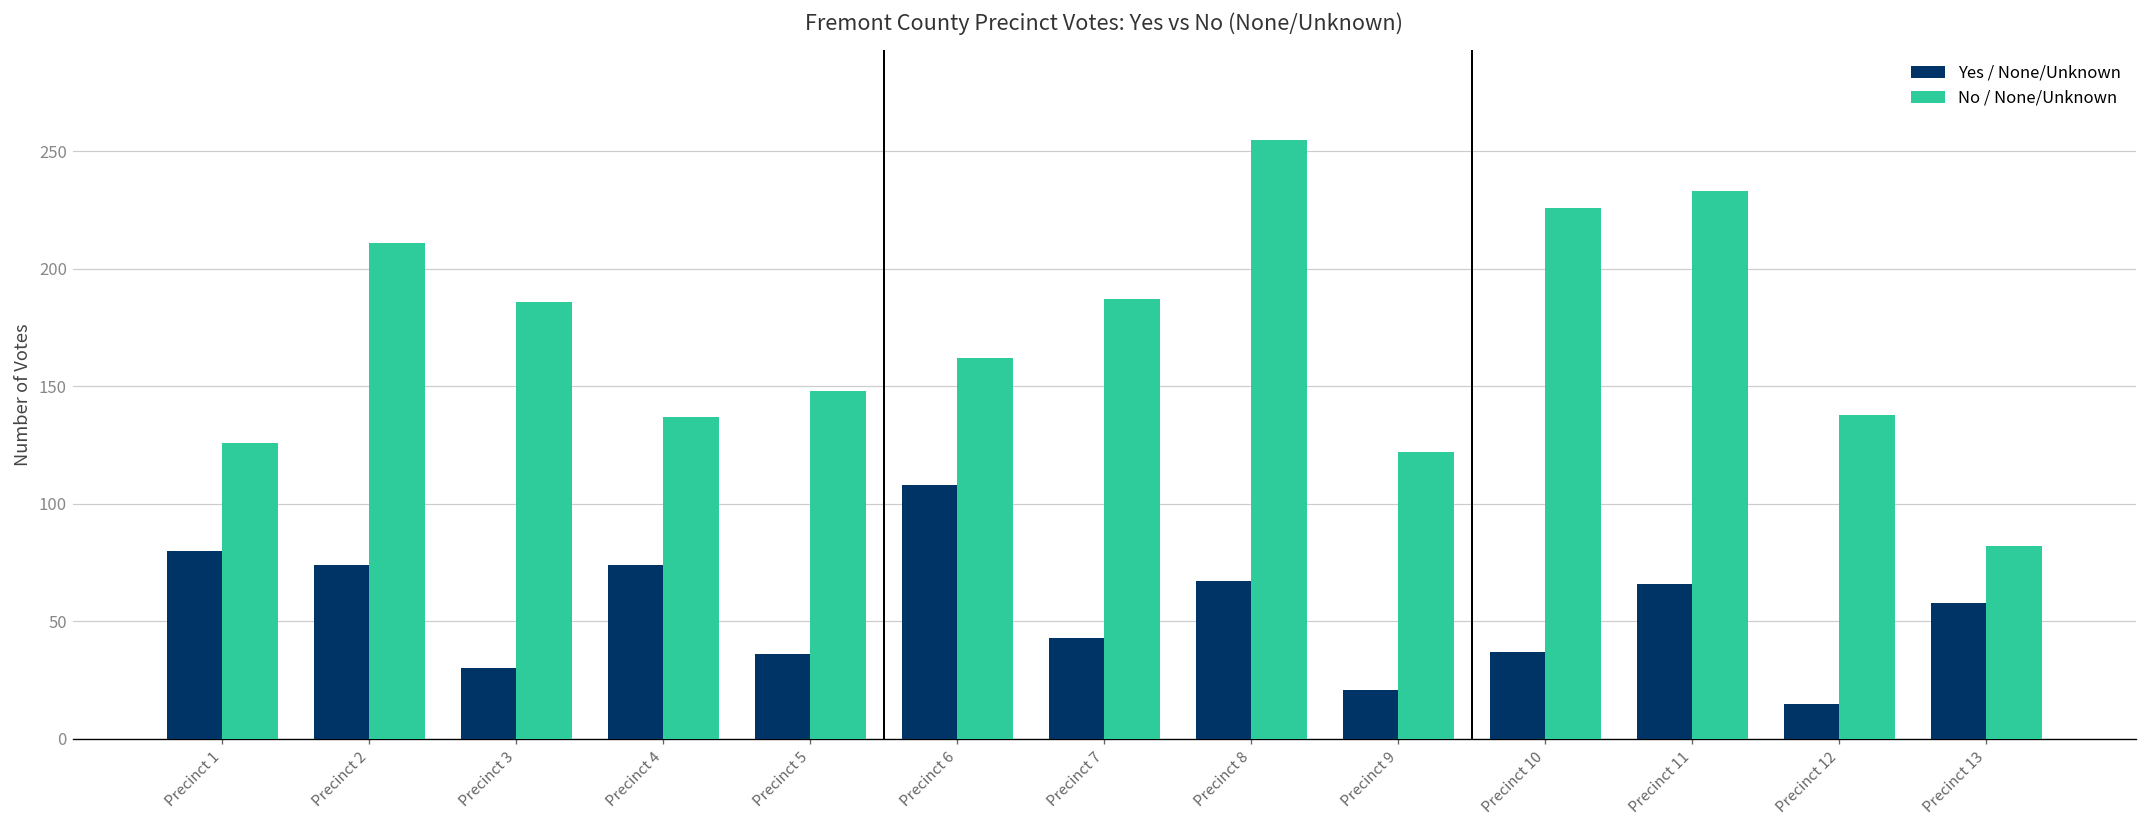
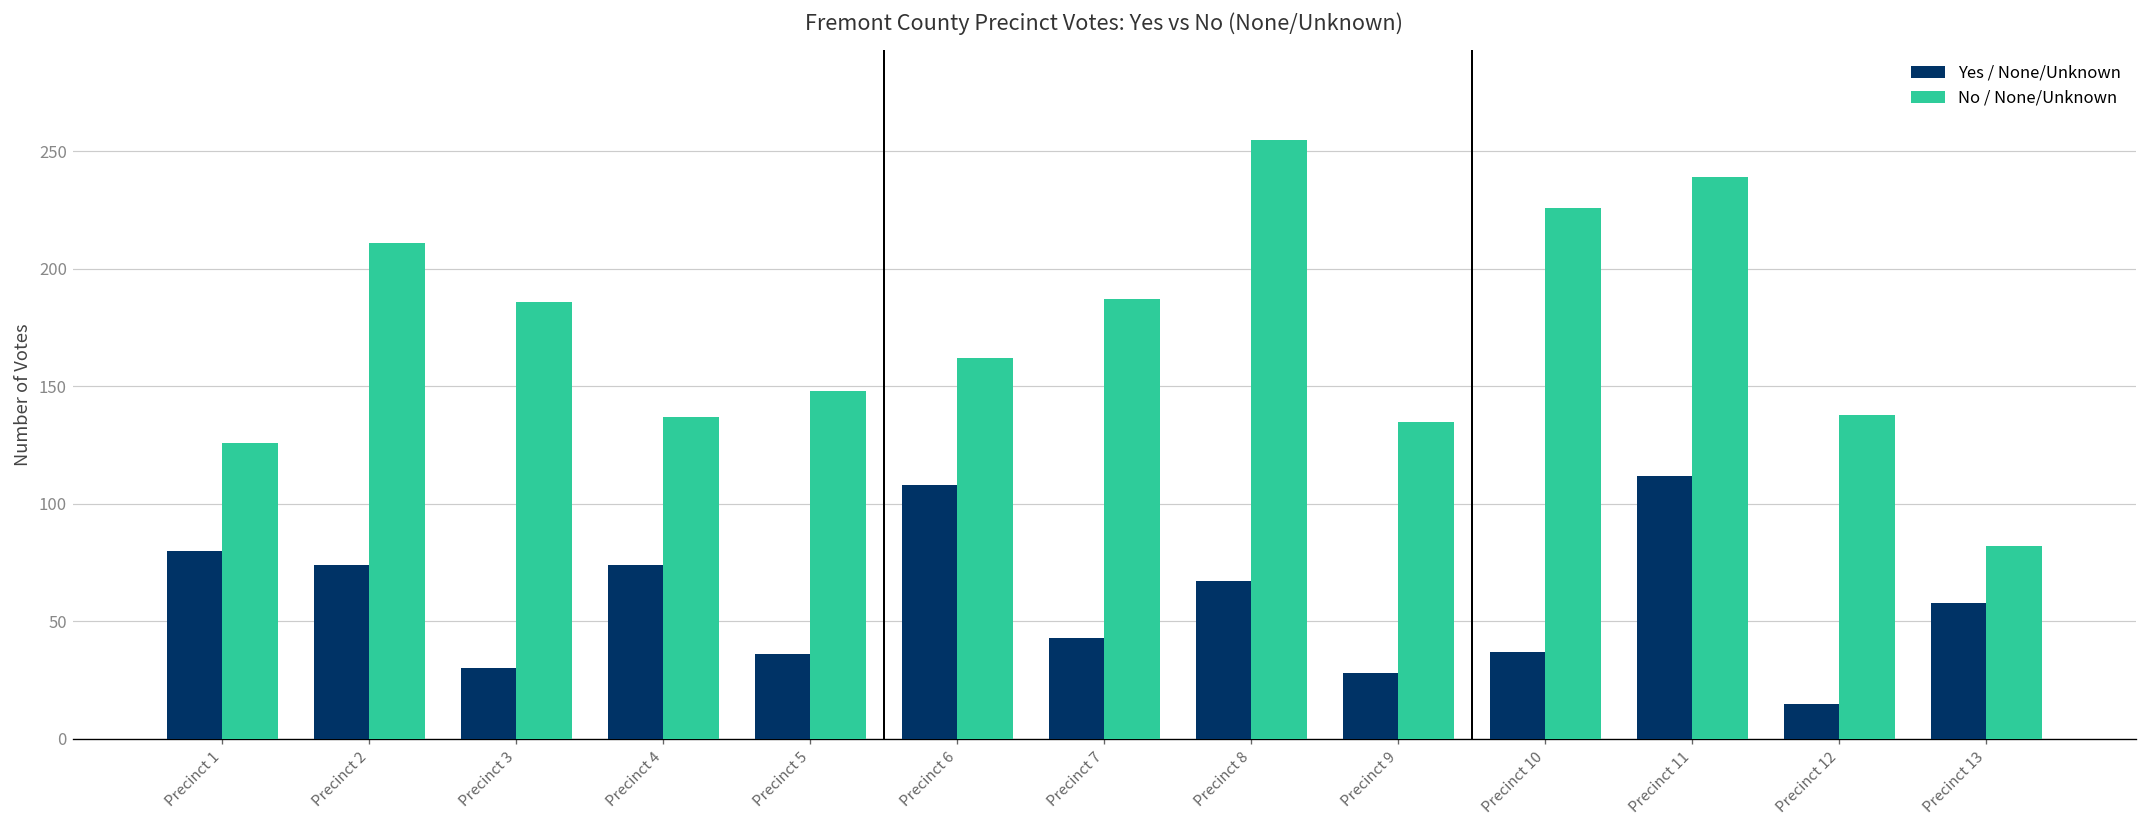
  {
    "Yes / None/Unknown": {
      "Precinct 1": 80,
      "Precinct 2": 74,
      "Precinct 3": 30,
      "Precinct 4": 74,
      "Precinct 5": 36,
      "Precinct 6": 108,
      "Precinct 7": 43,
      "Precinct 8": 67,
-     "Precinct 9": 21,
+     "Precinct 9": 28,
      "Precinct 10": 37,
-     "Precinct 11": 66,
+     "Precinct 11": 112,
      "Precinct 12": 15,
      "Precinct 13": 58
    },
    "No / None/Unknown": {
      "Precinct 1": 126,
      "Precinct 2": 211,
      "Precinct 3": 186,
      "Precinct 4": 137,
      "Precinct 5": 148,
      "Precinct 6": 162,
      "Precinct 7": 187,
      "Precinct 8": 255,
-     "Precinct 9": 122,
+     "Precinct 9": 135,
      "Precinct 10": 226,
-     "Precinct 11": 233,
+     "Precinct 11": 239,
      "Precinct 12": 138,
      "Precinct 13": 82
    }
  }
